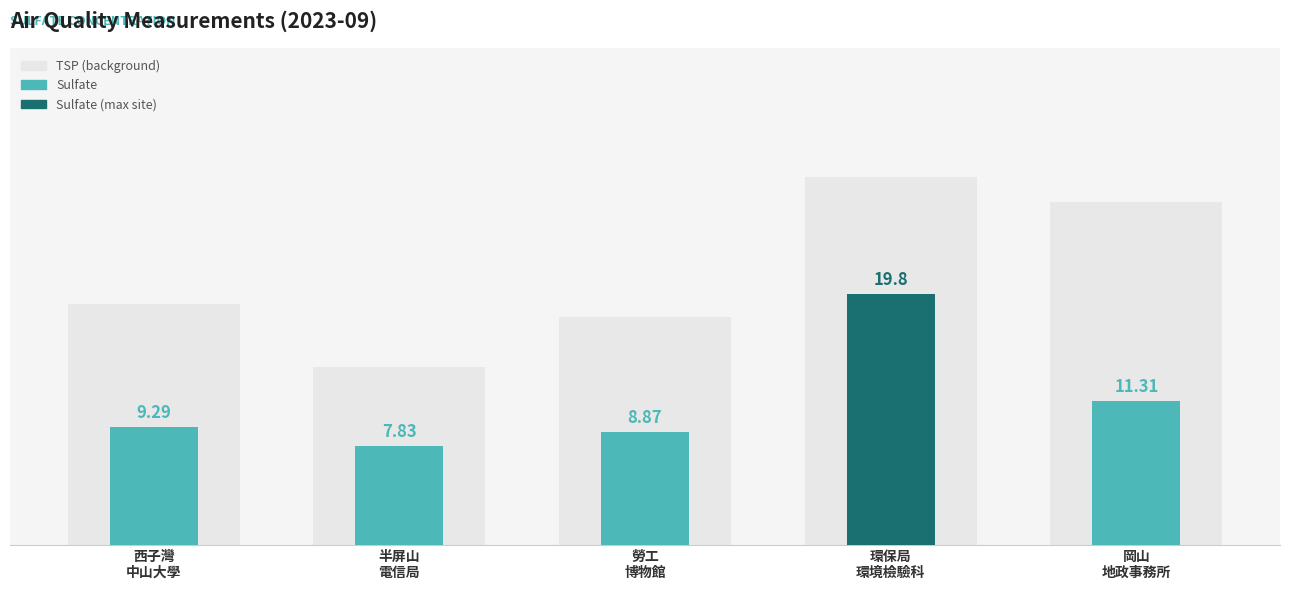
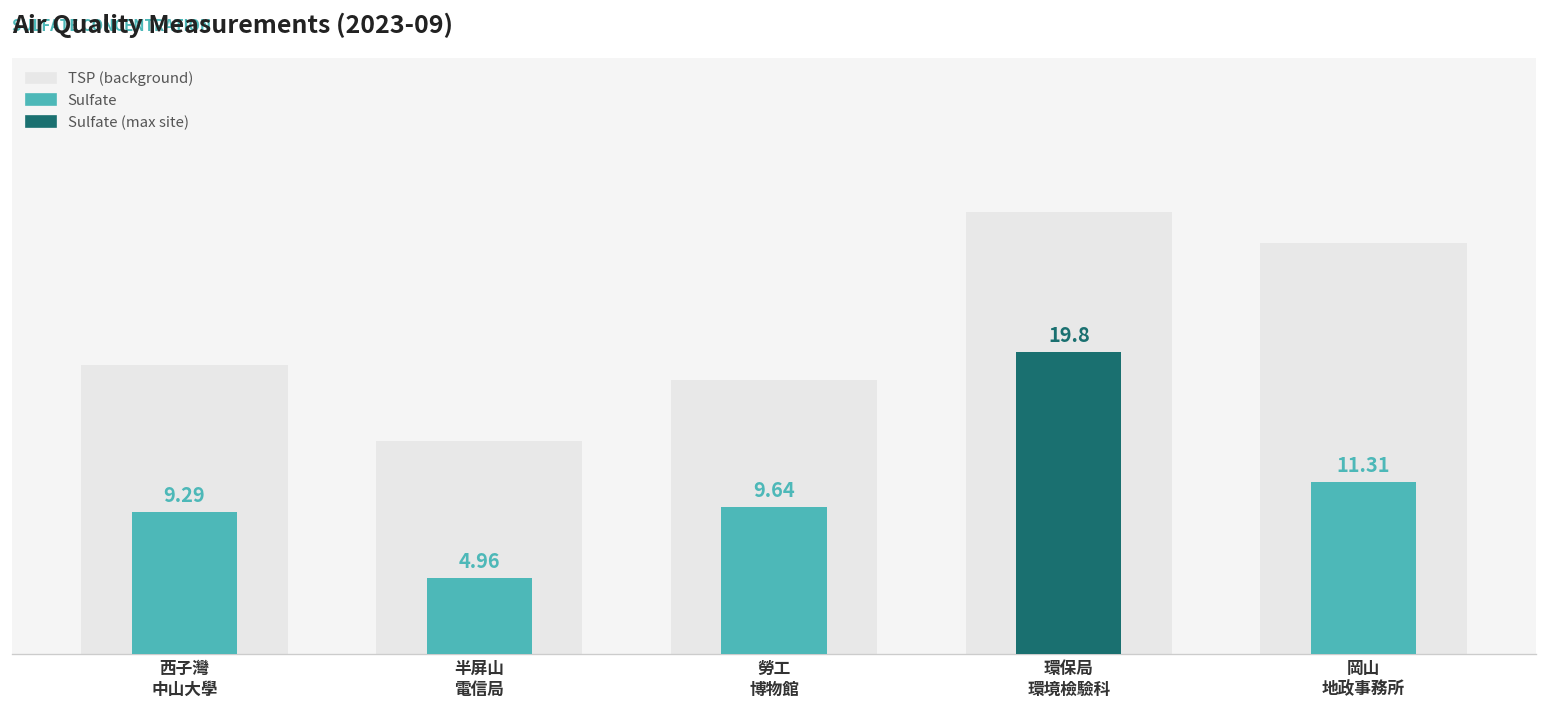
  {
    "Sulfate": {
-     "半屏山 電信局": 7.83,
-     "勞工 博物館": 8.87
+     "半屏山 電信局": 4.96,
+     "勞工 博物館": 9.64
    }
  }
